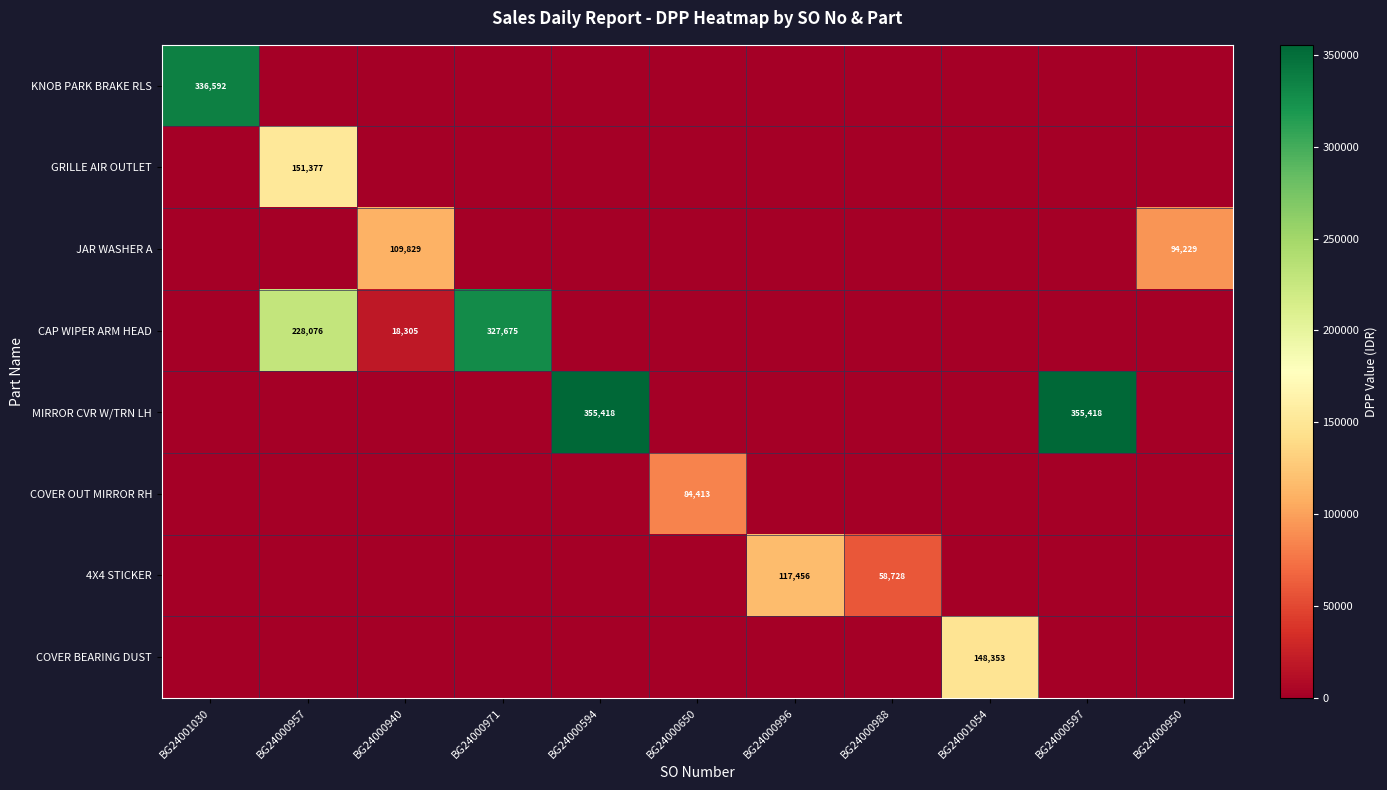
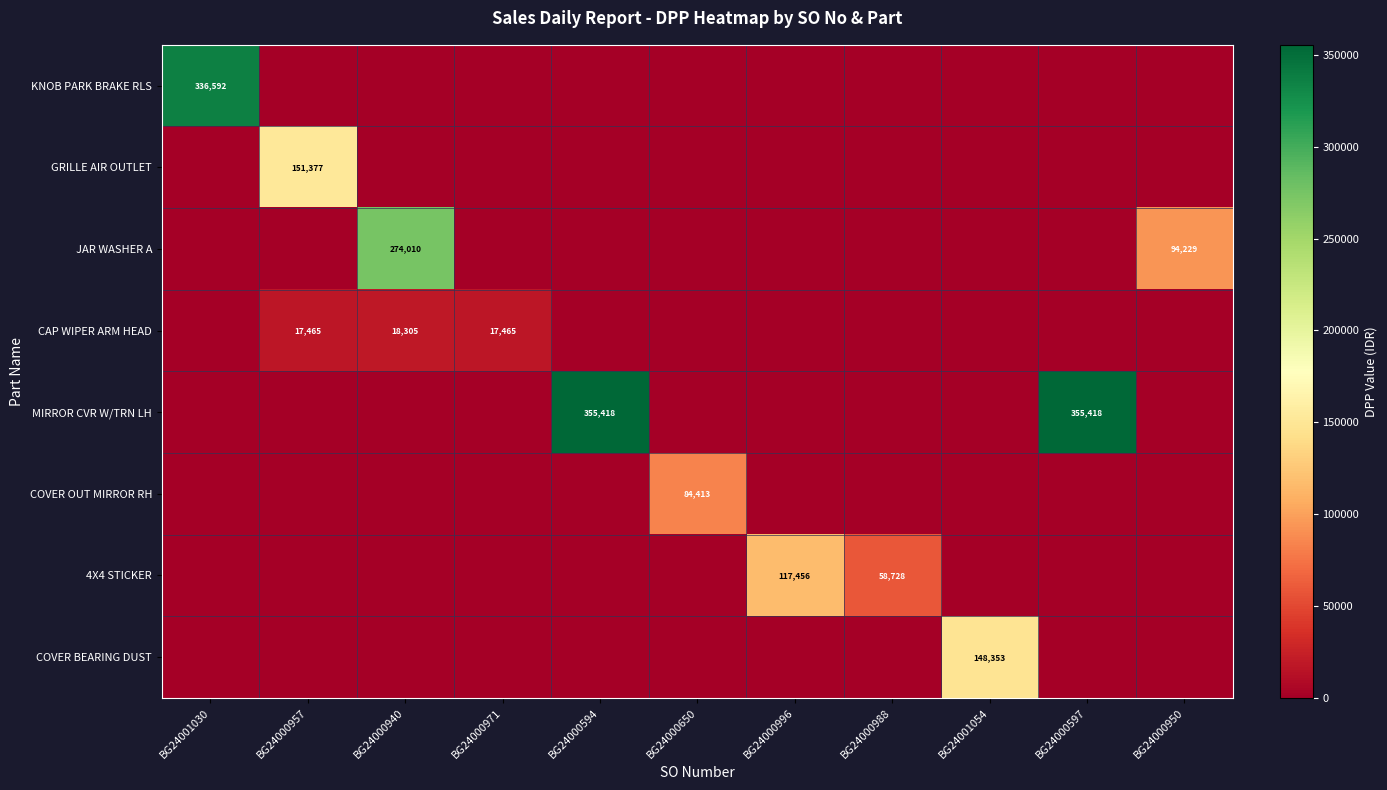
  {
    "KNOB PARK BRAKE RLS": {
      "BG24001030": "336,592"
    },
    "GRILLE AIR OUTLET": {
      "BG24000957": "151,377"
    },
    "JAR WASHER A": {
-     "BG24000940": "109,829",
+     "BG24000940": "274,010",
      "BG24000950": "94,229"
    },
    "CAP WIPER ARM HEAD": {
-     "BG24000957": "228,076",
+     "BG24000957": "17,465",
      "BG24000940": "18,305",
-     "BG24000971": "327,675"
+     "BG24000971": "17,465"
    },
    "MIRROR CVR W/TRN LH": {
      "BG24000594": "355,418",
      "BG24000597": "355,418"
    },
    "COVER OUT MIRROR RH": {
      "BG24000650": "84,413"
    },
    "4X4 STICKER": {
      "BG24000996": "117,456",
      "BG24000988": "58,728"
    },
    "COVER BEARING DUST": {
      "BG24001054": "148,353"
    }
  }
